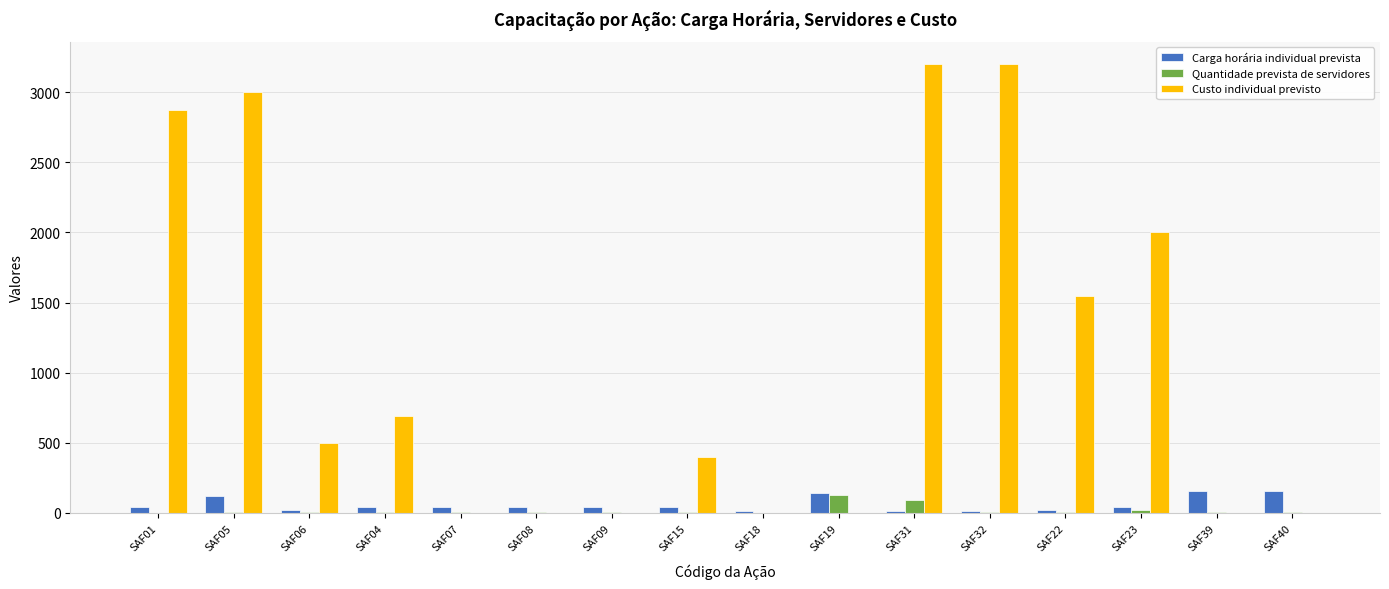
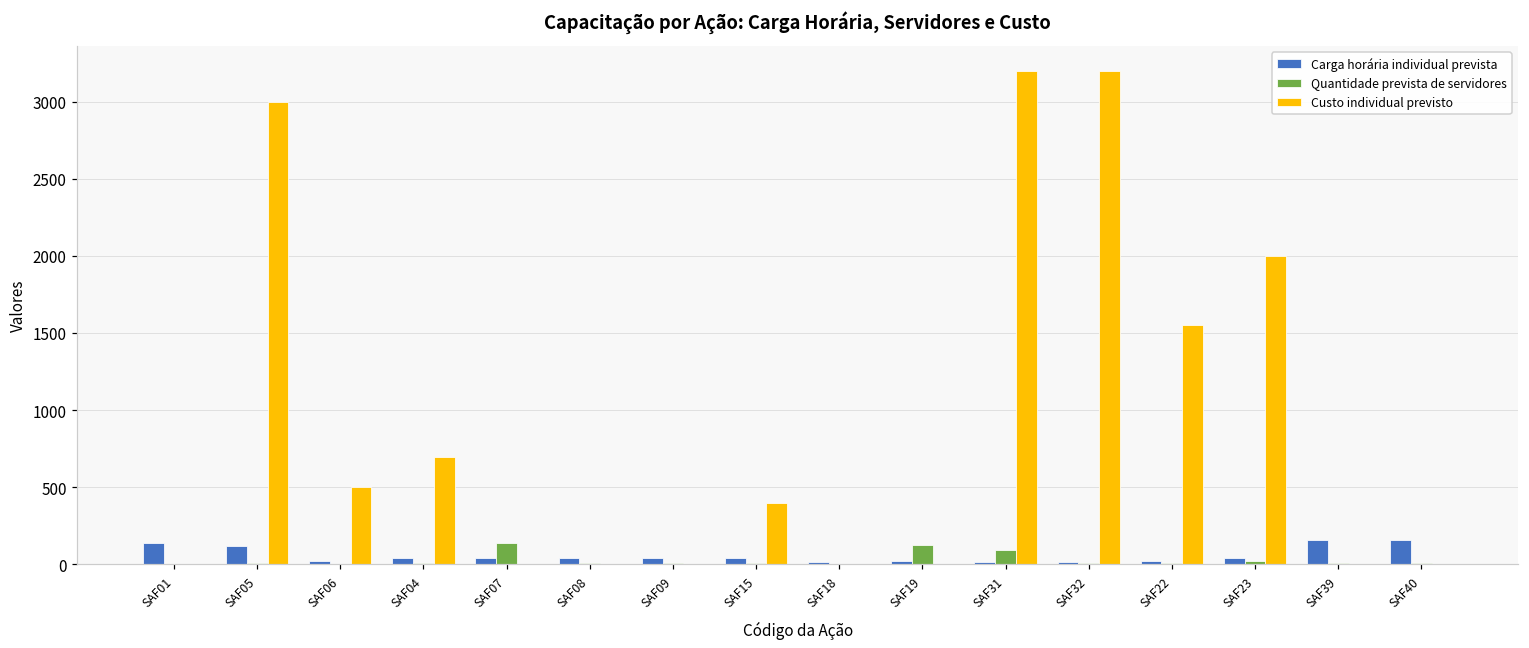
  {
    "Carga horária individual prevista": {
-     "SAF01": 40,
+     "SAF01": 140,
      "SAF05": 120,
      "SAF06": 20,
      "SAF04": 40,
      "SAF07": 40,
      "SAF08": 40,
      "SAF09": 40,
      "SAF15": 40,
-     "SAF19": 140,
+     "SAF19": 20,
      "SAF22": 20,
      "SAF23": 40,
      "SAF39": 160,
      "SAF40": 160
    },
    "Quantidade prevista de servidores": {
-     "SAF07": 10,
+     "SAF07": 140,
      "SAF19": 130,
      "SAF31": 90,
      "SAF23": 20
    },
    "Custo individual previsto": {
-     "SAF01": 2870,
+     "SAF01": 0,
      "SAF05": 3000,
      "SAF06": 500,
      "SAF04": 690,
      "SAF07": 0,
      "SAF08": 0,
      "SAF09": 0,
      "SAF15": 400,
      "SAF18": 0,
      "SAF19": 0,
      "SAF31": 3200,
      "SAF32": 3200,
      "SAF22": 1550,
      "SAF23": 2000,
      "SAF39": 0,
      "SAF40": 0
    }
  }
